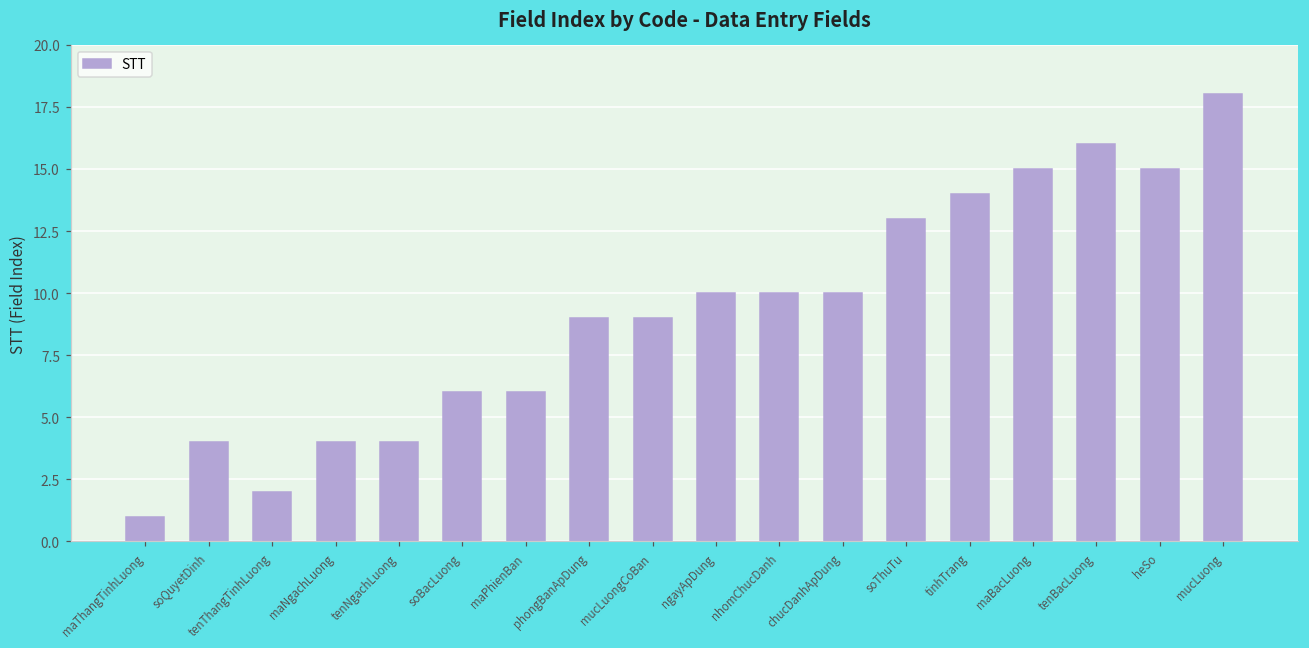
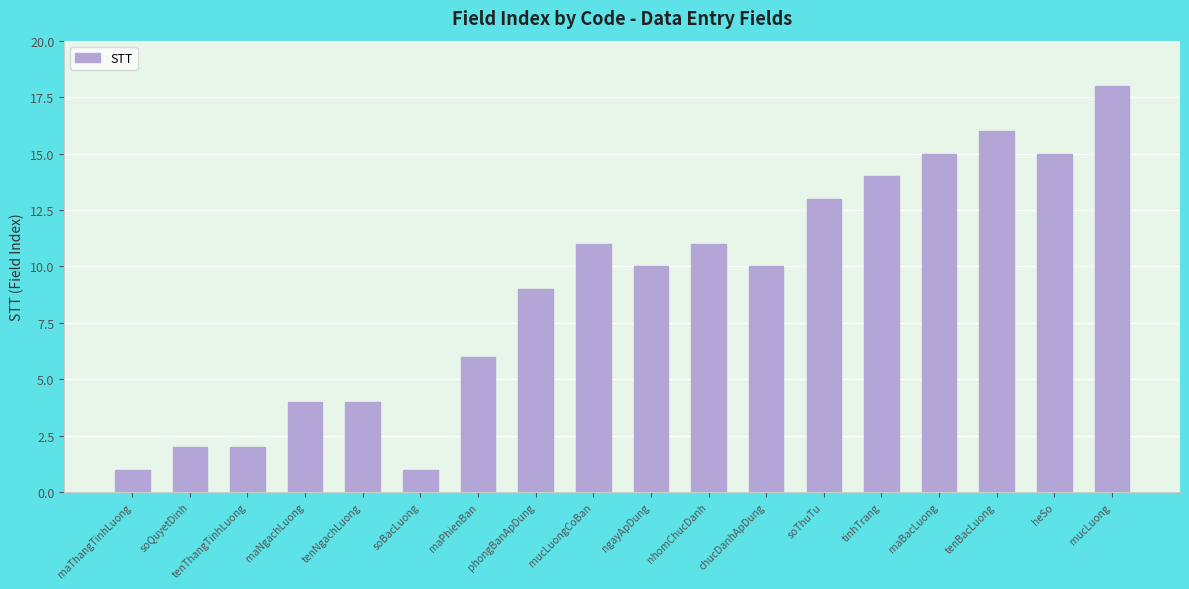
  {
    "maThangTinhLuong": 1,
-   "soQuyetDinh": 4,
+   "soQuyetDinh": 2,
    "tenThangTinhLuong": 2,
    "maNgachLuong": 4,
    "tenNgachLuong": 4,
-   "soBacLuong": 6,
+   "soBacLuong": 1,
    "maPhienBan": 6,
    "phongBanApDung": 9,
-   "mucLuongCoBan": 9,
+   "mucLuongCoBan": 11,
    "ngayApDung": 10,
-   "nhomChucDanh": 10,
+   "nhomChucDanh": 11,
    "chucDanhApDung": 10,
    "soThuTu": 13,
    "tinhTrang": 14,
    "maBacLuong": 15,
    "tenBacLuong": 16,
    "heSo": 15,
    "mucLuong": 18
  }
